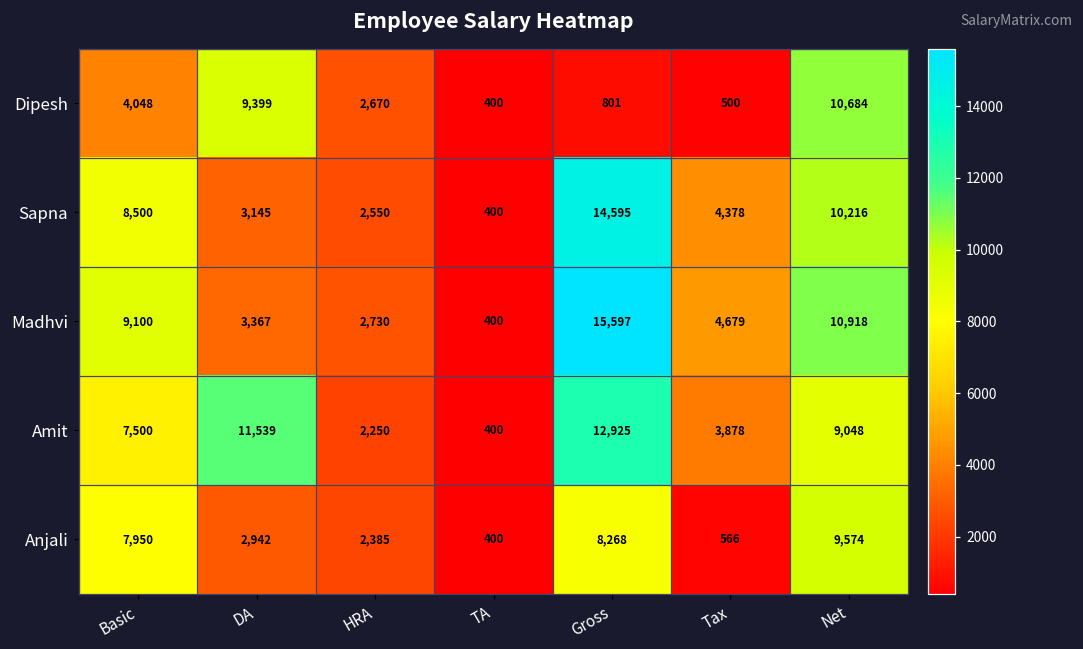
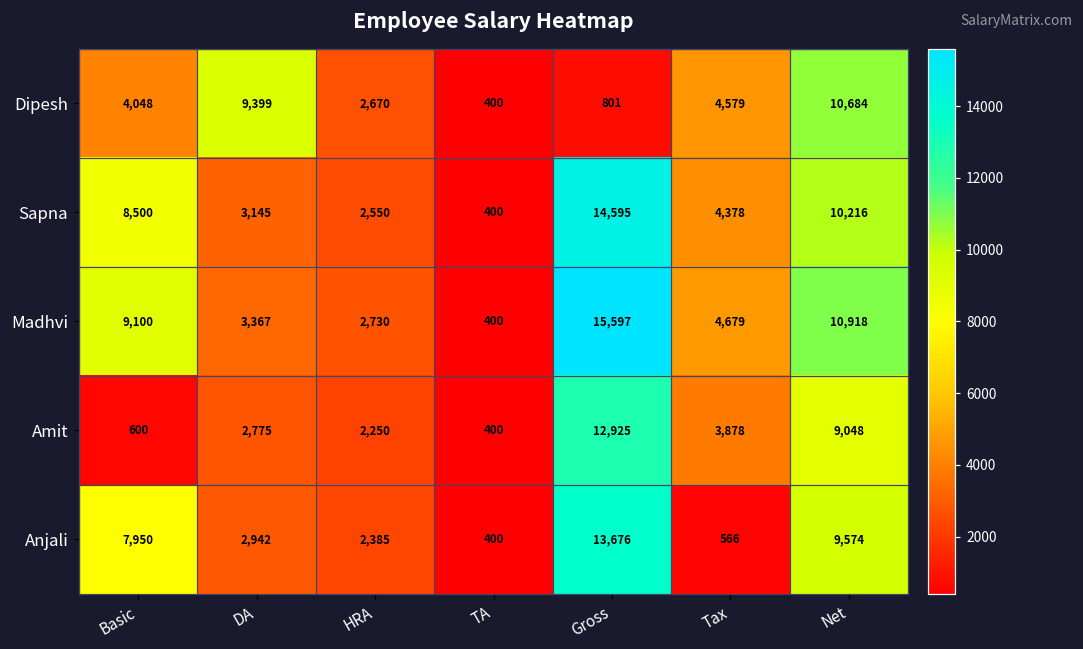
  {
    "Dipesh": {
      "Basic": "4,048",
      "DA": "9,399",
      "HRA": "2,670",
      "TA": "400",
      "Gross": "801",
-     "Tax": "500",
+     "Tax": "4,579",
      "Net": "10,684"
    },
    "Sapna": {
      "Basic": "8,500",
      "DA": "3,145",
      "HRA": "2,550",
      "TA": "400",
      "Gross": "14,595",
      "Tax": "4,378",
      "Net": "10,216"
    },
    "Madhvi": {
      "Basic": "9,100",
      "DA": "3,367",
      "HRA": "2,730",
      "TA": "400",
      "Gross": "15,597",
      "Tax": "4,679",
      "Net": "10,918"
    },
    "Amit": {
-     "Basic": "7,500",
-     "DA": "11,539",
+     "Basic": "600",
+     "DA": "2,775",
      "HRA": "2,250",
      "TA": "400",
      "Gross": "12,925",
      "Tax": "3,878",
      "Net": "9,048"
    },
    "Anjali": {
      "Basic": "7,950",
      "DA": "2,942",
      "HRA": "2,385",
      "TA": "400",
-     "Gross": "8,268",
+     "Gross": "13,676",
      "Tax": "566",
      "Net": "9,574"
    }
  }
